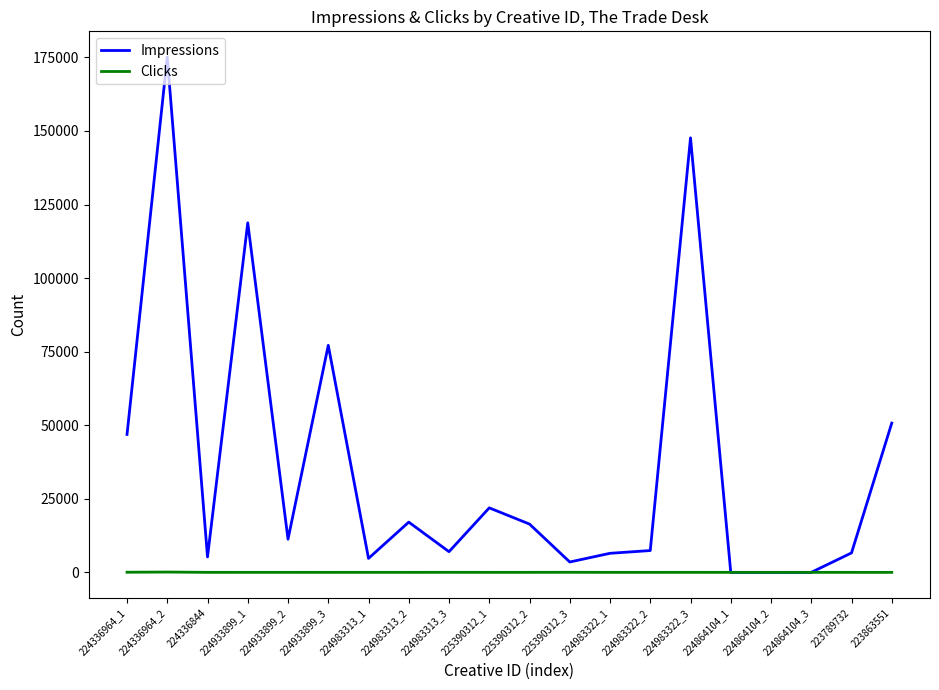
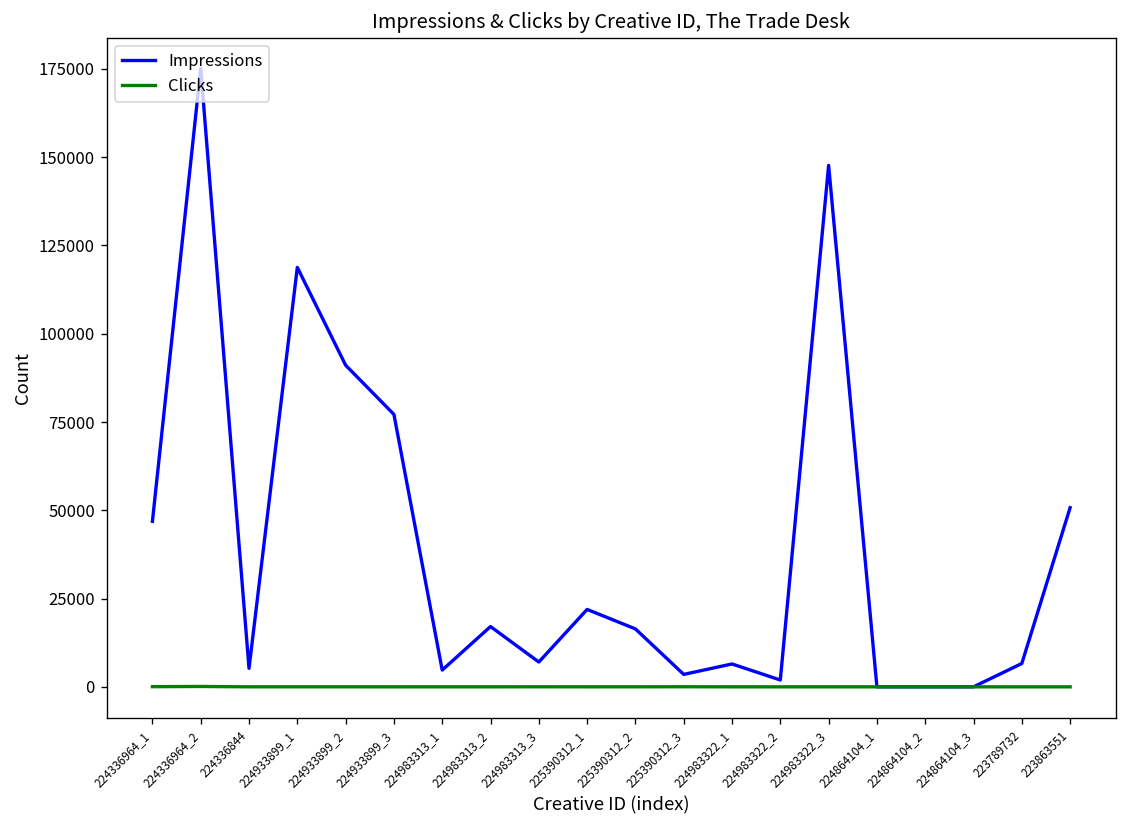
  {
    "Impressions": {
      "224336964_1": 47000,
      "224336844": 5000,
      "224933899_1": 119000,
-     "224933899_2": 11000,
+     "224933899_2": 91000,
      "224933899_3": 77000,
      "224983313_1": 5000,
      "224983313_2": 17000,
      "224983313_3": 7000,
      "225390312_1": 22000,
      "225390312_2": 16000,
      "225390312_3": 4000,
      "224983322_1": 6000,
-     "224983322_2": 7000,
+     "224983322_2": 2000,
      "224983322_3": 148000,
      "223789732": 7000,
      "223863551": 51000
    },
    "Clicks": {
      "224336964_1": 0,
      "224336964_2": 0,
      "224336844": 0,
      "224933899_1": 0,
      "224933899_2": 0,
      "224933899_3": 0,
      "224983313_1": 0,
      "224983313_2": 0,
      "224983313_3": 0,
      "225390312_1": 0,
      "225390312_2": 0,
      "225390312_3": 0,
      "224983322_1": 0,
      "224983322_2": 0,
      "224983322_3": 0,
      "223789732": 0,
      "223863551": 0
    }
  }
